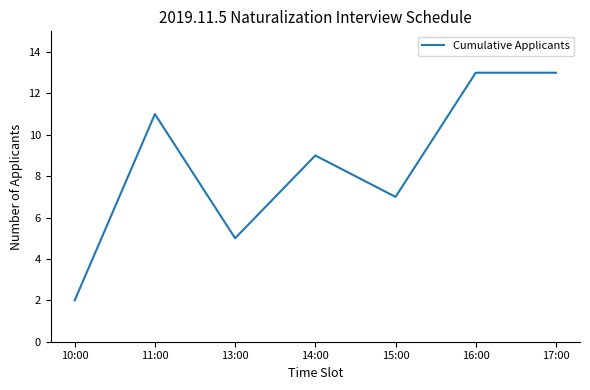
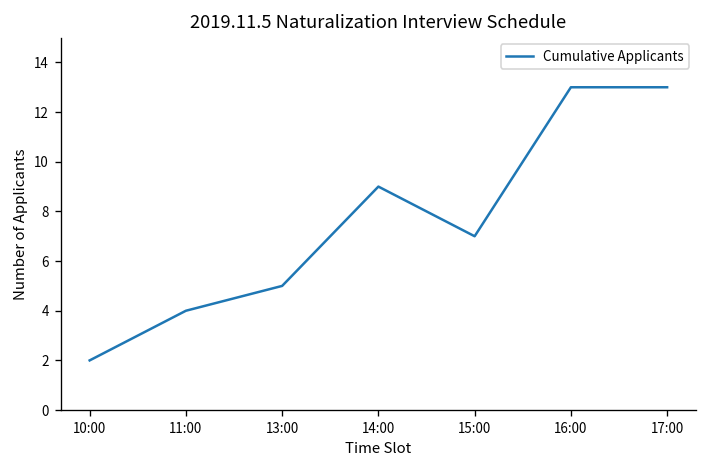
  {
    "10:00": 2,
-   "11:00": 11,
+   "11:00": 4,
    "13:00": 5,
    "14:00": 9,
    "15:00": 7,
    "16:00": 13,
    "17:00": 13
  }
